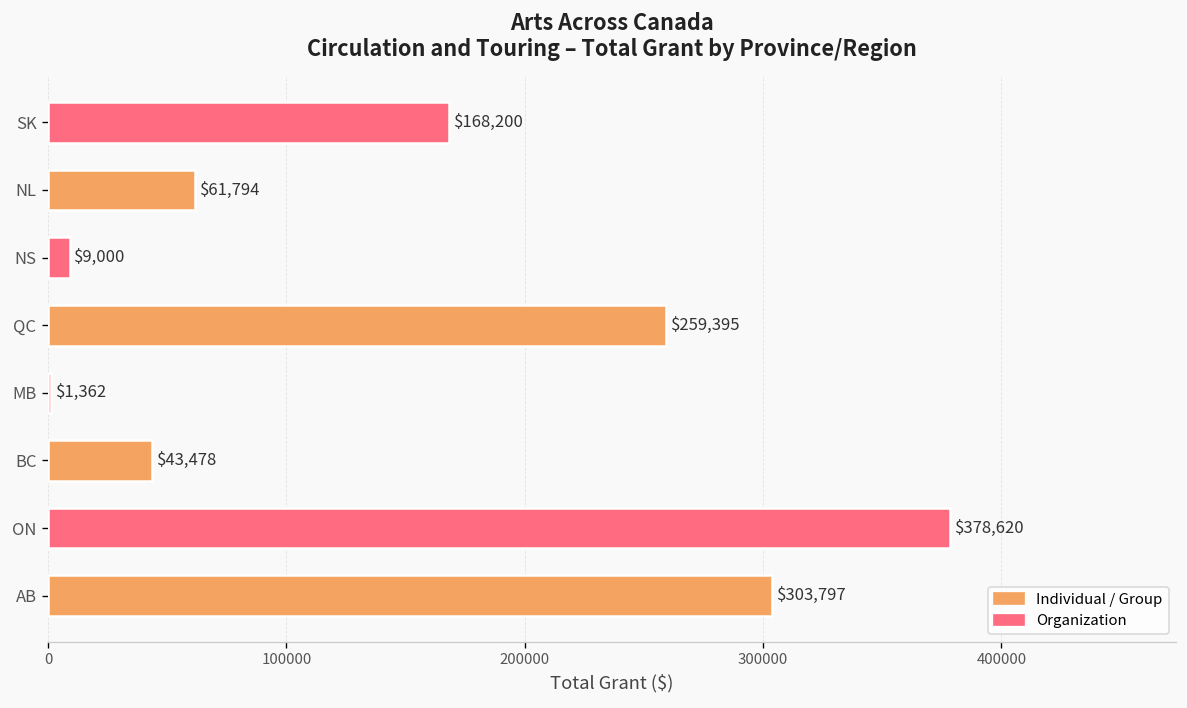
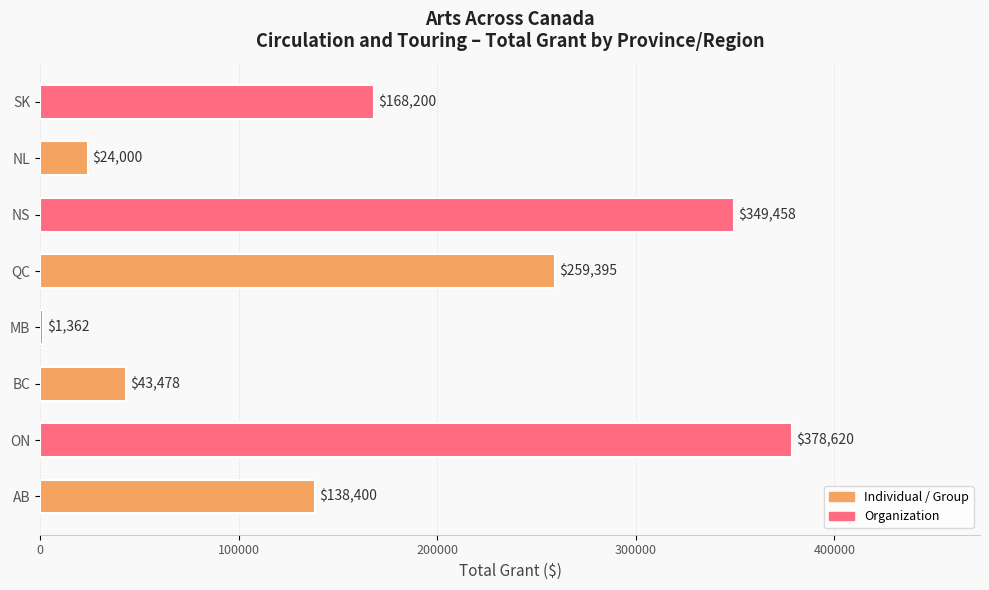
  {
    "SK": "$168,200",
-   "NL": "$61,794",
-   "NS": "$9,000",
+   "NL": "$24,000",
+   "NS": "$349,458",
    "QC": "$259,395",
    "MB": "$1,362",
    "BC": "$43,478",
    "ON": "$378,620",
-   "AB": "$303,797"
+   "AB": "$138,400"
  }
